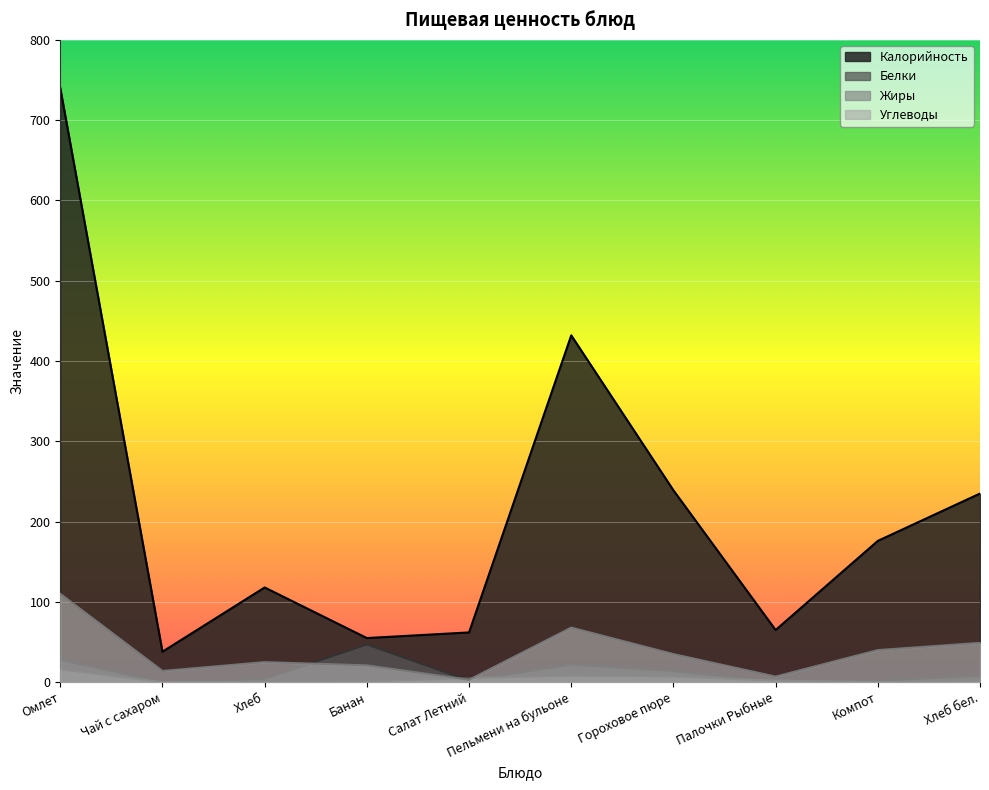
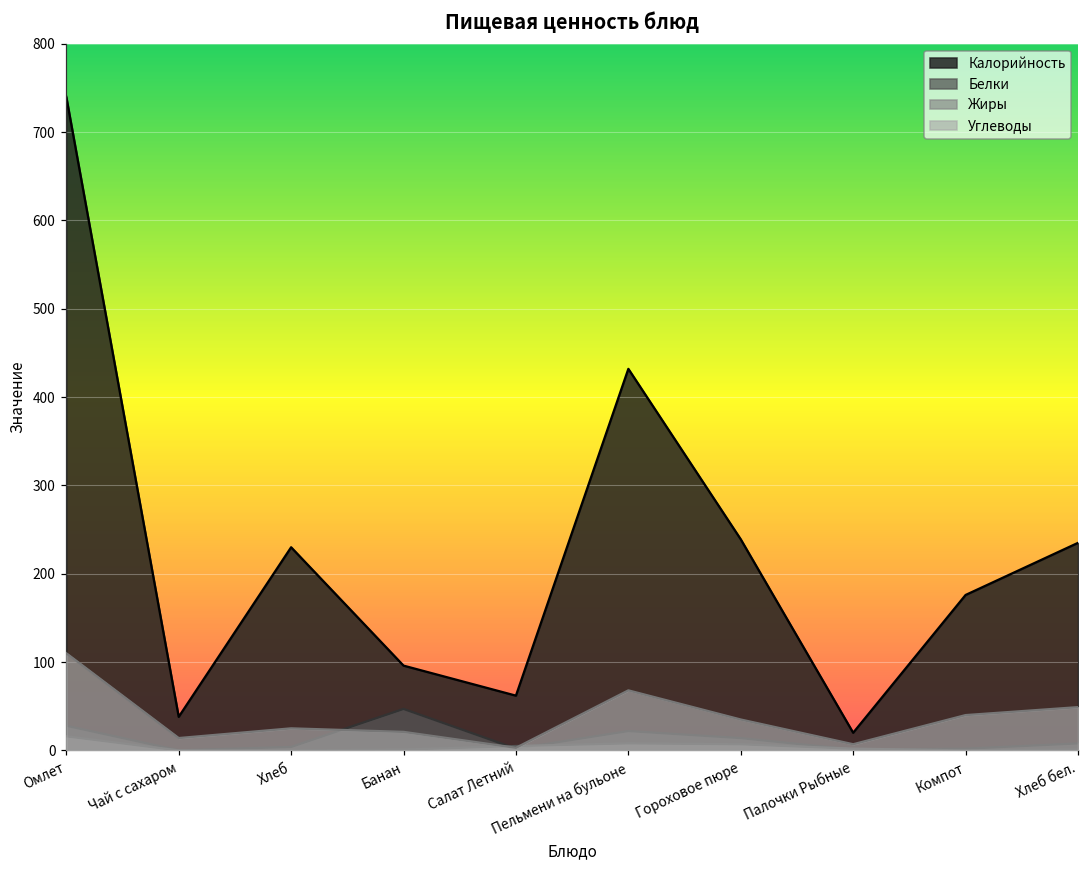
  {
    "Калорийность": {
      "Омлет": 740,
      "Чай с сахаром": 40,
-     "Хлеб": 120,
-     "Банан": 60,
+     "Хлеб": 230,
+     "Банан": 100,
      "Салат Летний": 60,
      "Пельмени на бульоне": 430,
      "Гороховое пюре": 240,
-     "Палочки Рыбные": 70,
+     "Палочки Рыбные": 20,
      "Компот": 180,
      "Хлеб бел.": 240
    },
    "Белки": {
      "Омлет": 30,
      "Хлеб": 0,
      "Банан": 50,
      "Пельмени на бульоне": 20,
      "Гороховое пюре": 10,
      "Хлеб бел.": 10
    }
  }
